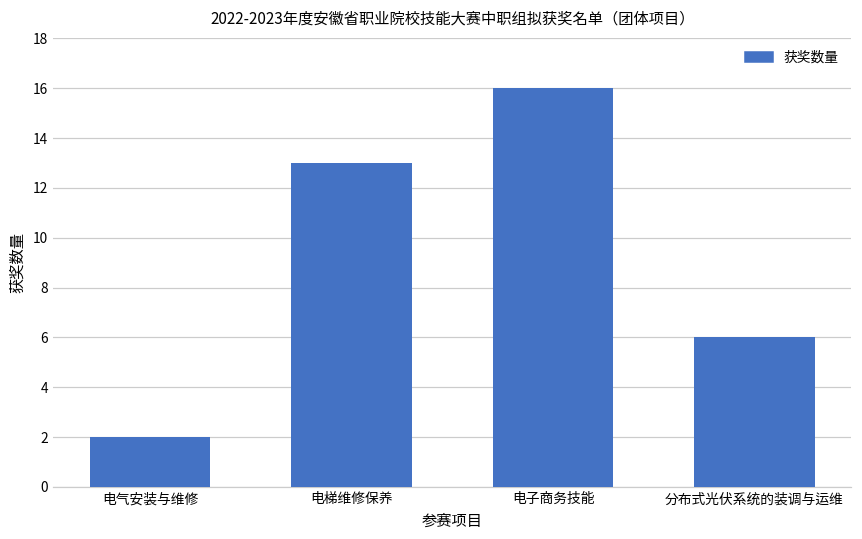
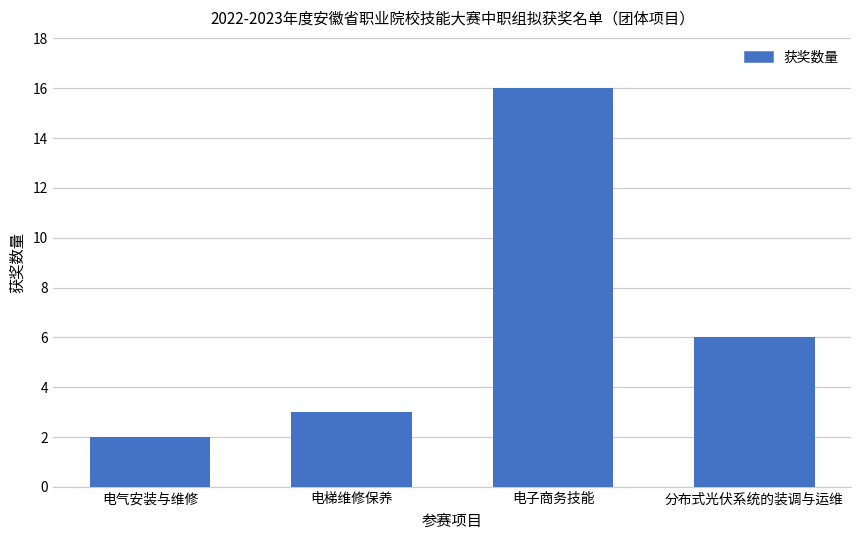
  {
    "电气安装与维修": 2,
-   "电梯维修保养": 13,
+   "电梯维修保养": 3,
    "电子商务技能": 16,
    "分布式光伏系统的装调与运维": 6
  }
